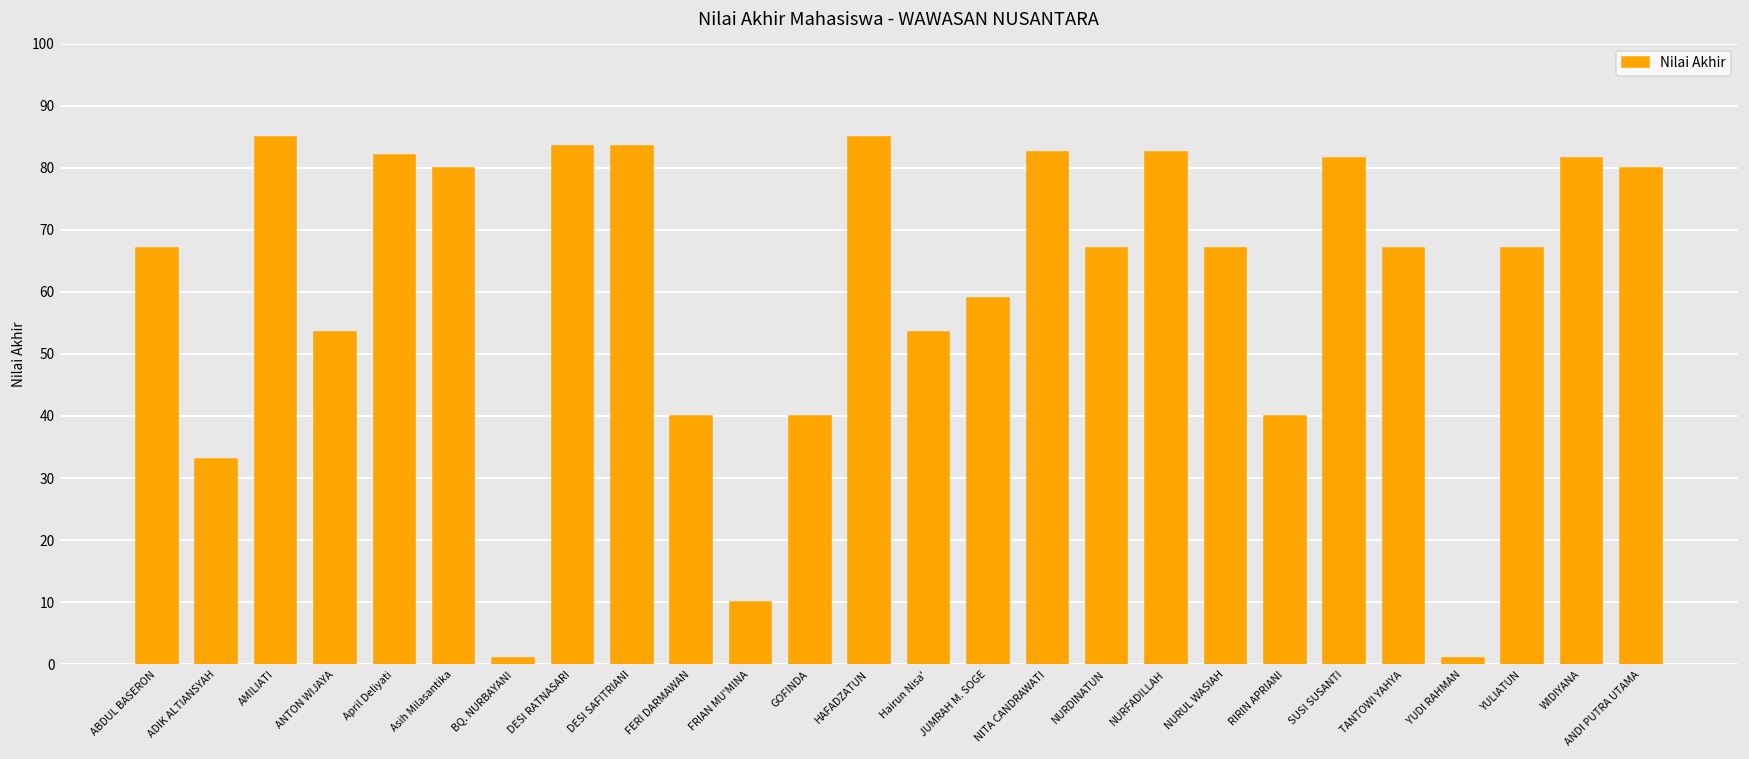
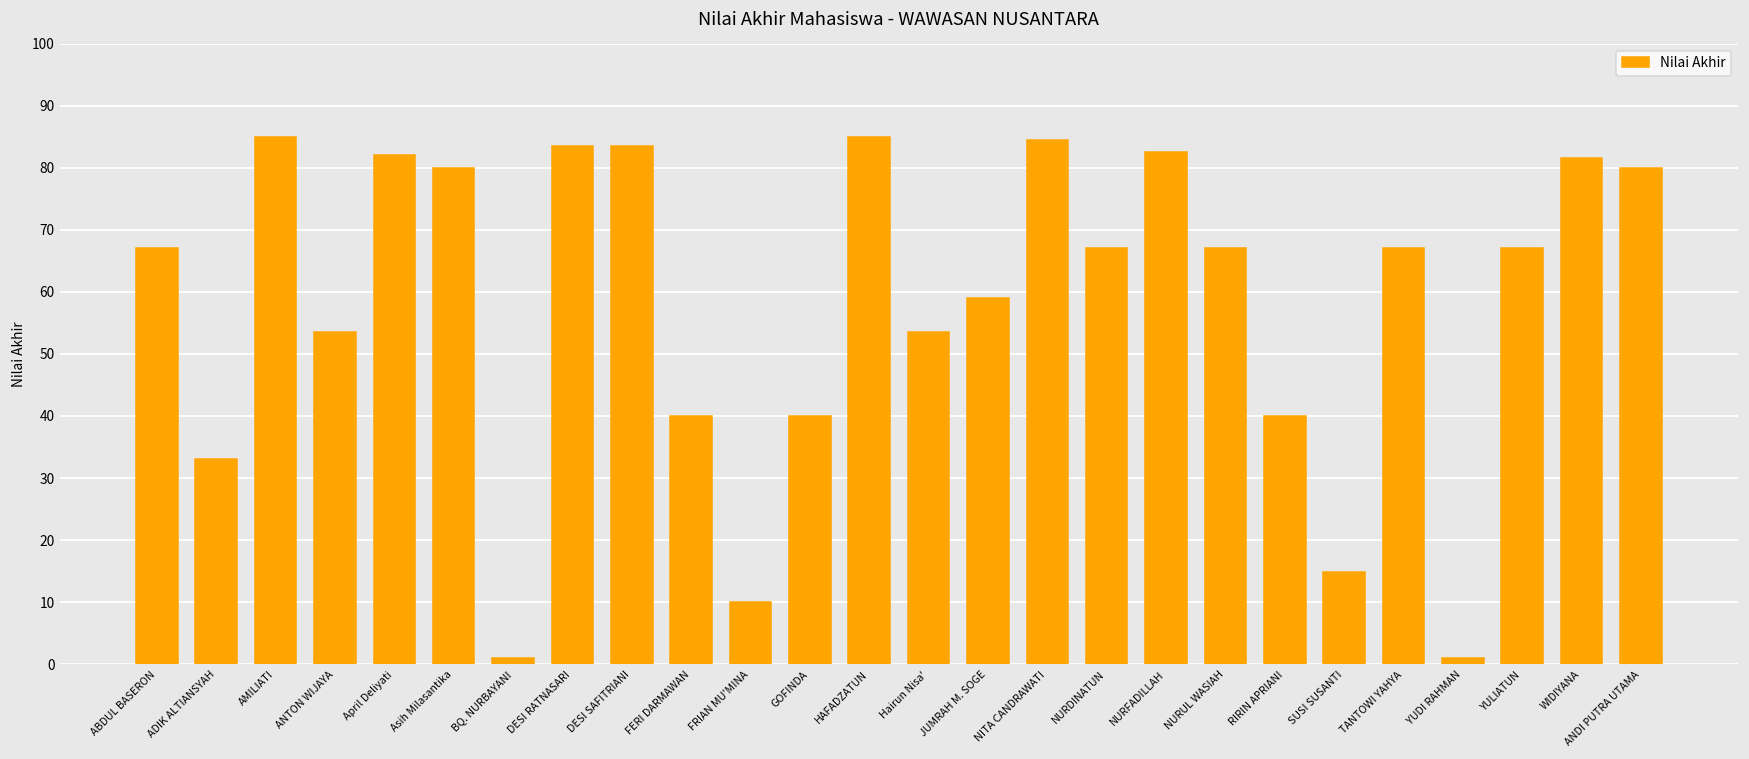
  {
    "ABDUL BASERON": 67,
    "ADIK ALTIANSYAH": 33,
    "AMILIATI": 85,
    "ANTON WIJAYA": 54,
    "April Deliyati": 82,
    "Asih Milasantika": 80,
    "BQ. NURBAYANI": 1,
    "DESI RATNASARI": 84,
    "DESI SAFITRIANI": 84,
    "FERI DARMAWAN": 40,
    "FRIAN MU'MINA": 10,
    "GOFINDA": 40,
    "HAFADZATUN": 85,
    "Hairun Nisa'": 54,
    "JUMRAH M. SOGE": 59,
-   "NITA CANDRAWATI": 83,
+   "NITA CANDRAWATI": 84,
    "NURDINATUN": 67,
    "NURFADILLAH": 83,
    "NURUL WASIAH": 67,
    "RIRIN APRIANI": 40,
-   "SUSI SUSANTI": 82,
+   "SUSI SUSANTI": 15,
    "TANTOWI YAHYA": 67,
    "YUDI RAHMAN": 1,
    "YULIATUN": 67,
    "WIDIYANA": 82,
    "ANDI PUTRA UTAMA": 80
  }
